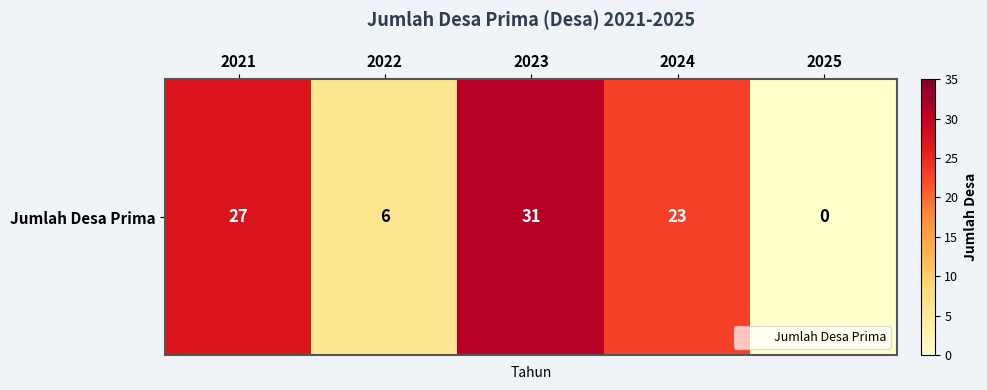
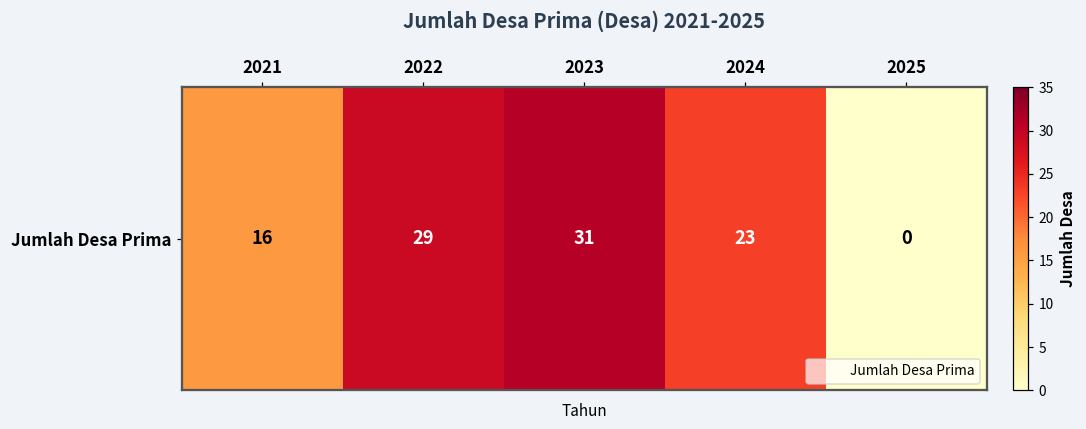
  {
    "Jumlah Desa Prima": {
-     "2021": 27,
-     "2022": 6,
+     "2021": 16,
+     "2022": 29,
      "2023": 31,
      "2024": 23,
      "2025": 0
    }
  }
